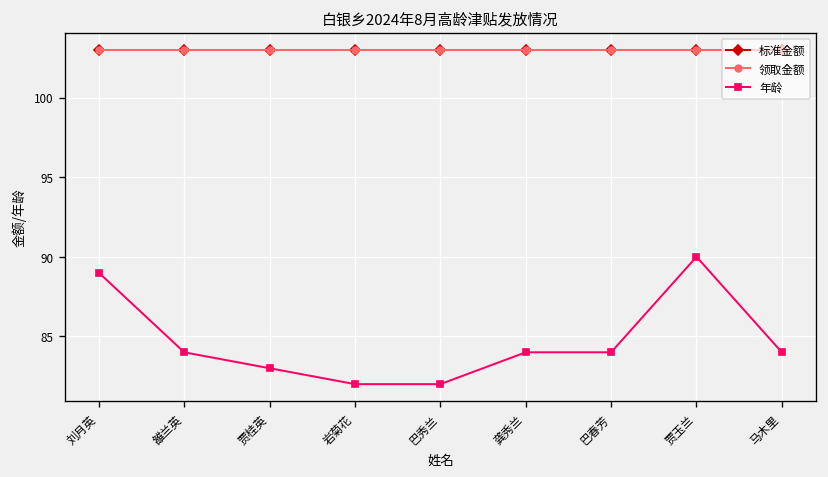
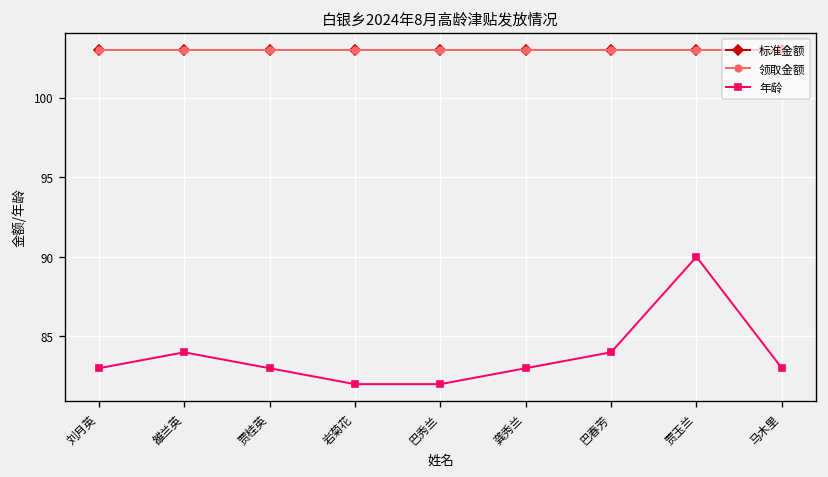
  {
    "领取金额": {
      "刘月英": 103,
      "雒兰英": 103,
      "贾桂英": 103,
      "岩菊花": 103,
      "巴秀兰": 103,
      "龚秀兰": 103,
      "巴春芳": 103,
      "贾玉兰": 103
    },
    "年龄": {
-     "刘月英": 89,
+     "刘月英": 83,
      "雒兰英": 84,
      "贾桂英": 83,
      "岩菊花": 82,
      "巴秀兰": 82,
-     "龚秀兰": 84,
+     "龚秀兰": 83,
      "巴春芳": 84,
      "贾玉兰": 90,
-     "马木里": 84
+     "马木里": 83
    }
  }
